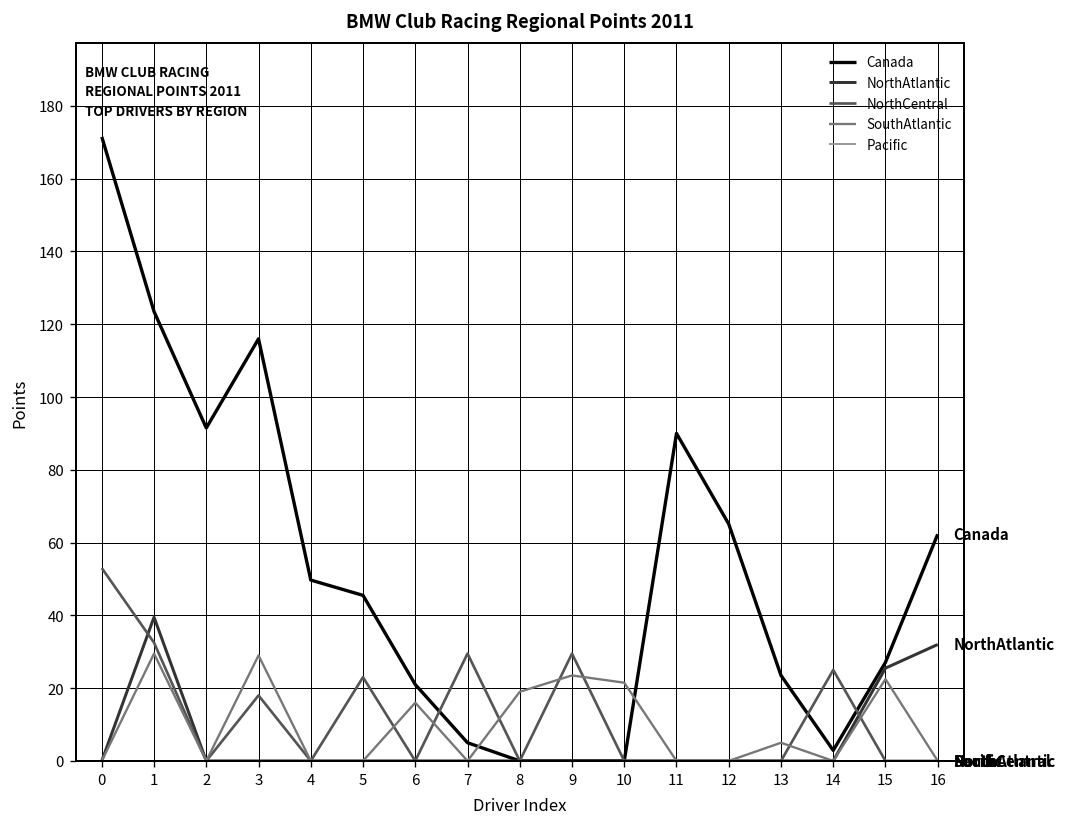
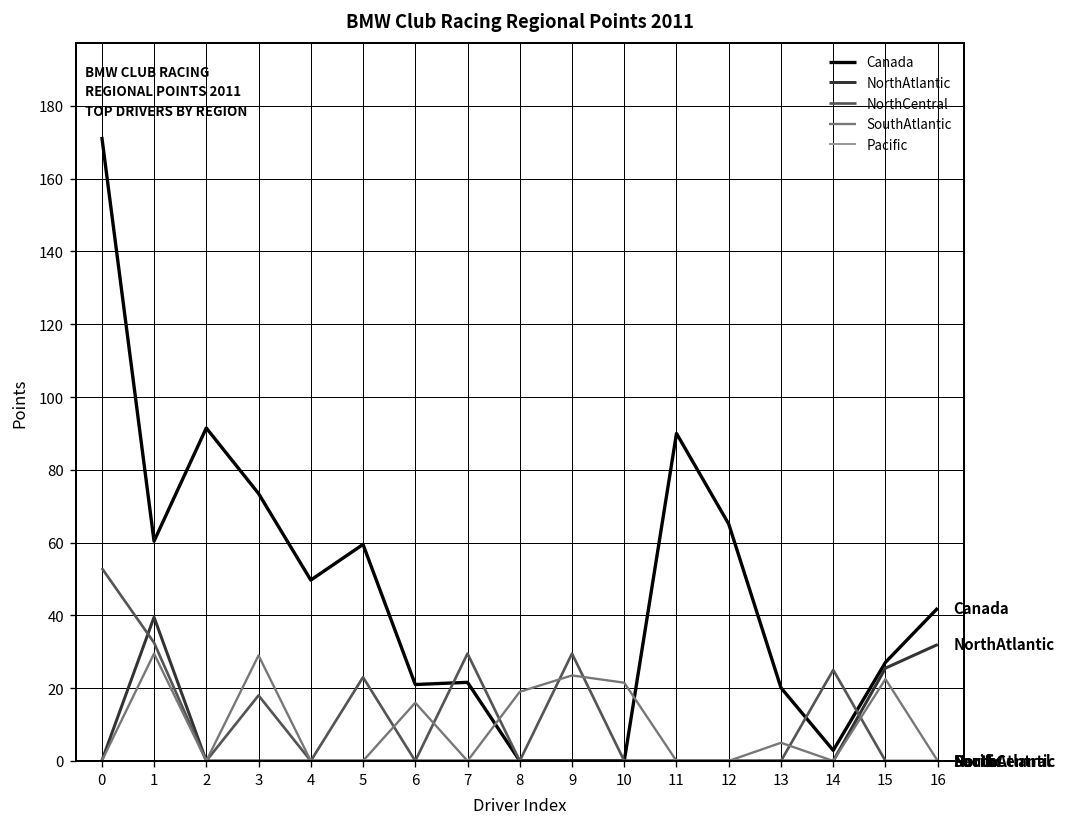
  {
    "Canada": {
-     "1": 124,
+     "1": 60,
      "2": 92,
-     "3": 116,
+     "3": 74,
      "4": 50,
-     "5": 46,
+     "5": 60,
      "6": 21,
-     "7": 5,
+     "7": 22,
      "11": 90,
      "12": 65,
-     "13": 24,
+     "13": 20,
      "14": 3,
      "15": 27,
-     "16": 62
+     "16": 42
    }
  }
